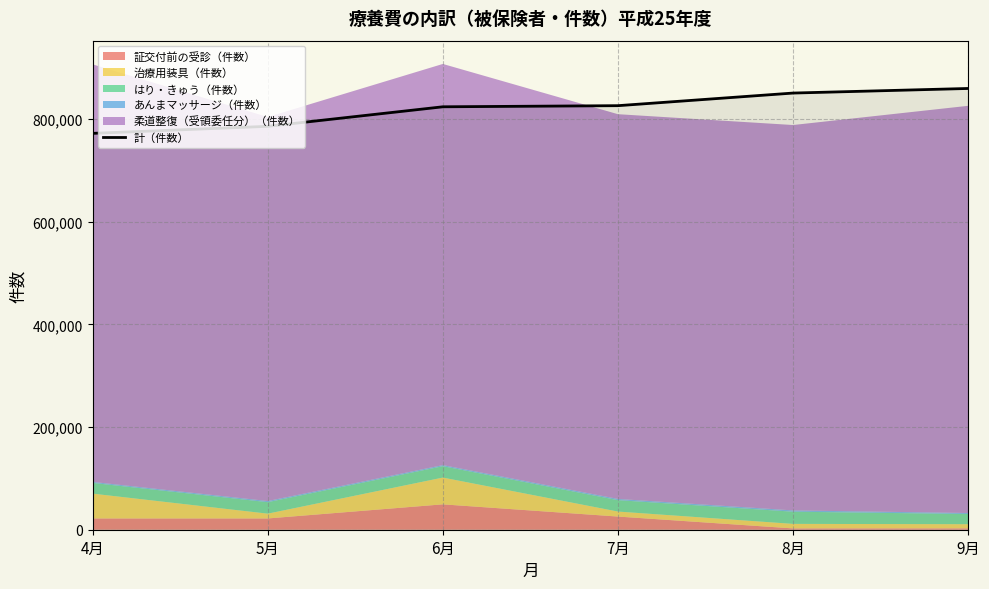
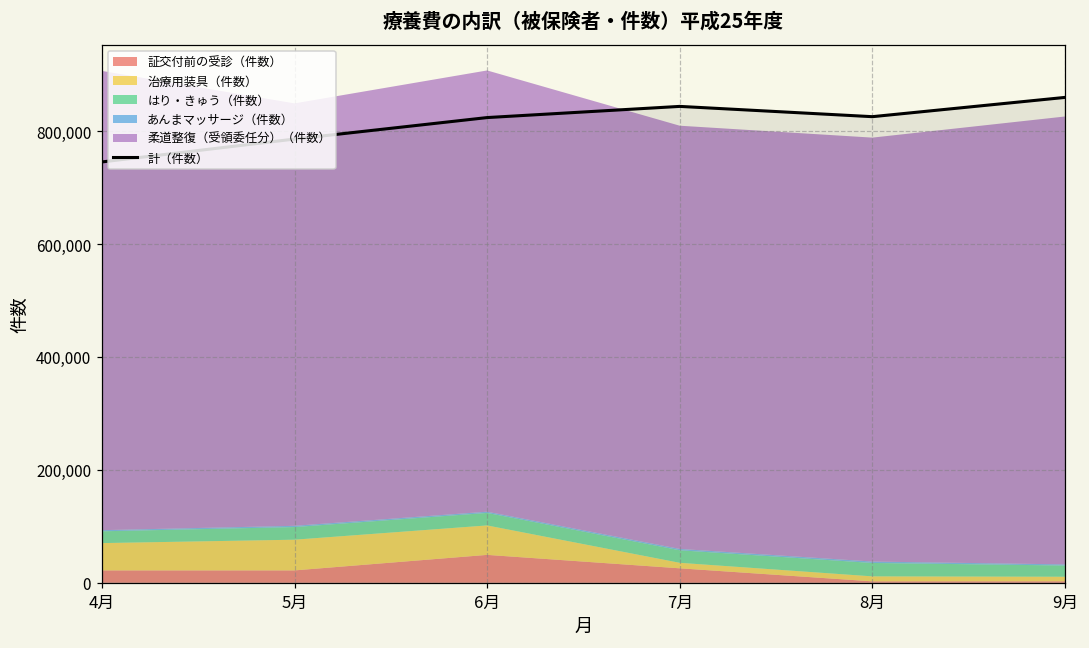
  {
    "計（件数）": {
-     "4月": "770,000",
+     "4月": "750,000",
      "6月": "820,000",
-     "7月": "830,000",
-     "8月": "850,000",
+     "7月": "840,000",
+     "8月": "830,000",
      "9月": "860,000"
    },
    "証交付前の受診（件数）": {
      "4月": "20,000",
      "5月": "20,000",
      "6月": "50,000",
      "7月": "30,000"
    },
    "治療用装具（件数）": {
      "4月": "50,000",
-     "5月": "10,000",
+     "5月": "50,000",
      "6月": "50,000",
      "7月": "10,000",
      "8月": "10,000",
      "9月": "10,000"
    },
    "柔道整復（受領委任分）（件数）": {
      "4月": "810,000",
      "6月": "780,000",
      "7月": "750,000",
      "8月": "750,000",
      "9月": "790,000"
    }
  }
